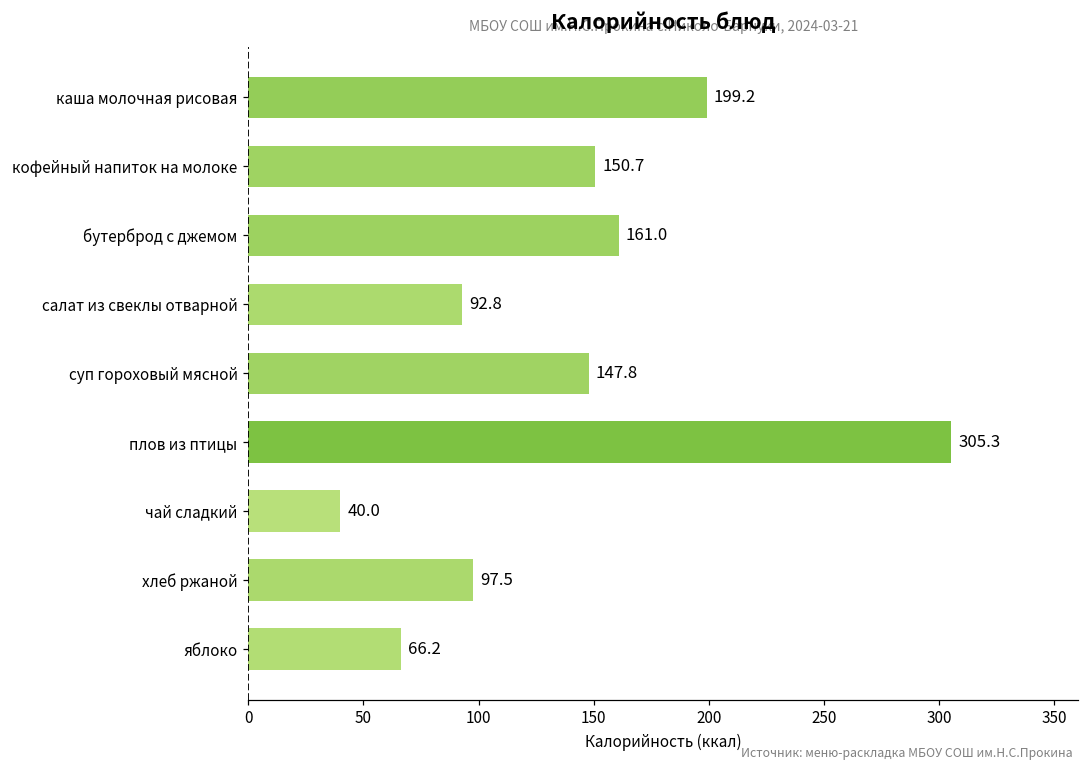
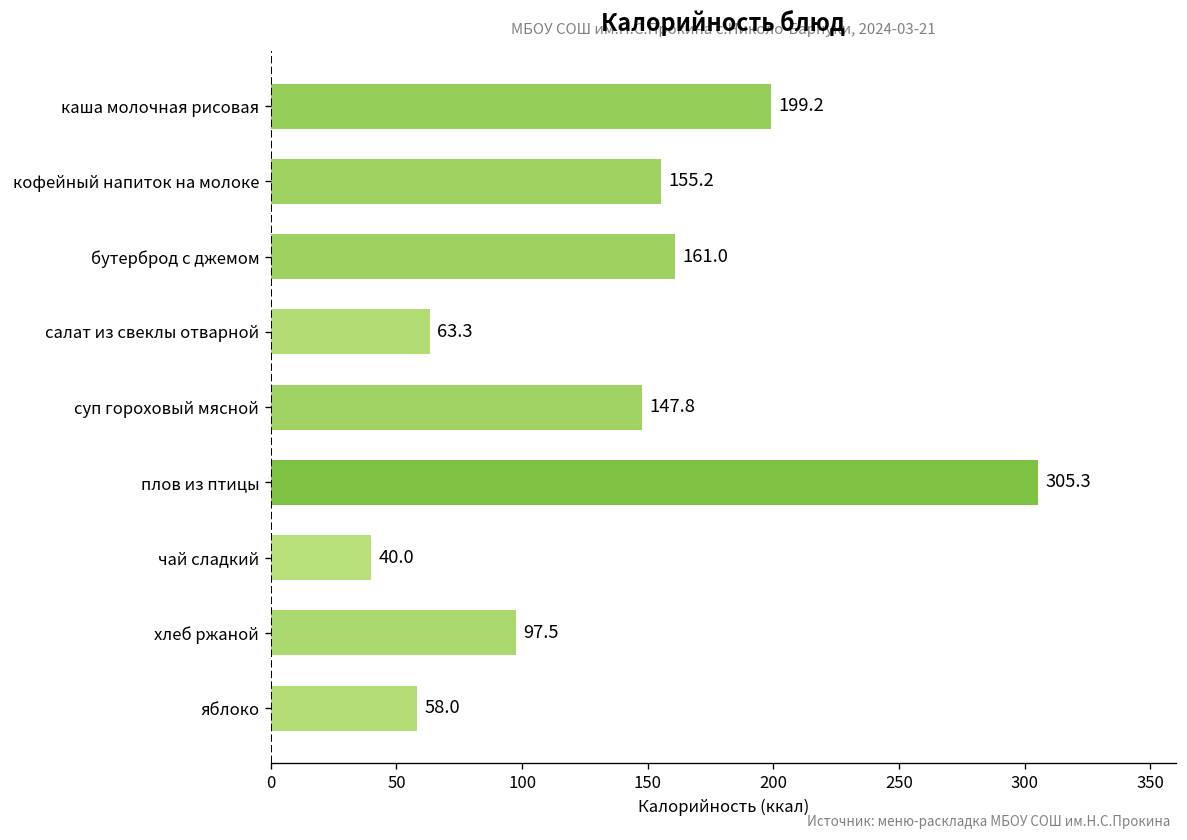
  {
    "каша молочная рисовая": 199.2,
-   "кофейный напиток на молоке": 150.7,
+   "кофейный напиток на молоке": 155.2,
    "бутерброд с джемом": 161.0,
-   "салат из свеклы отварной": 92.8,
+   "салат из свеклы отварной": 63.3,
    "суп гороховый мясной": 147.8,
    "плов из птицы": 305.3,
    "чай сладкий": 40.0,
    "хлеб ржаной": 97.5,
-   "яблоко": 66.2
+   "яблоко": 58.0
  }
